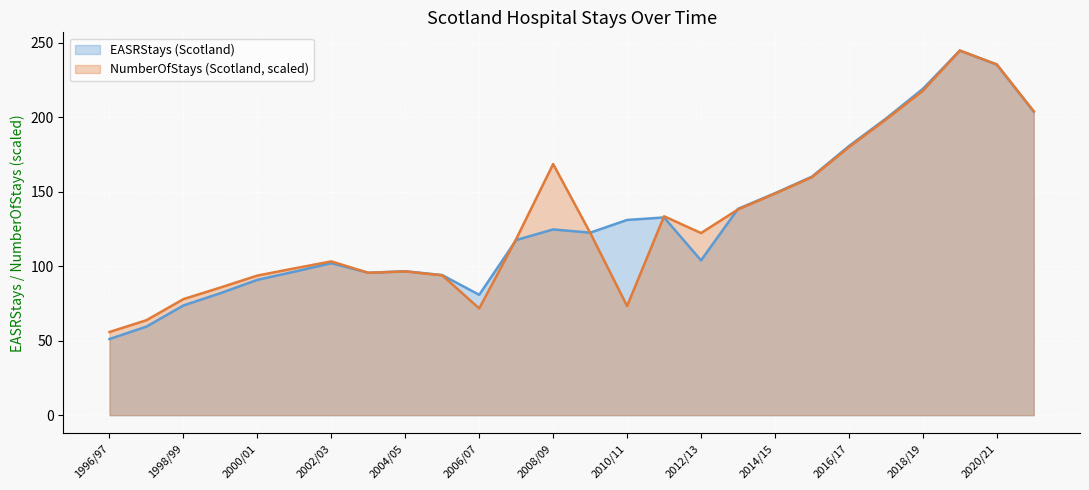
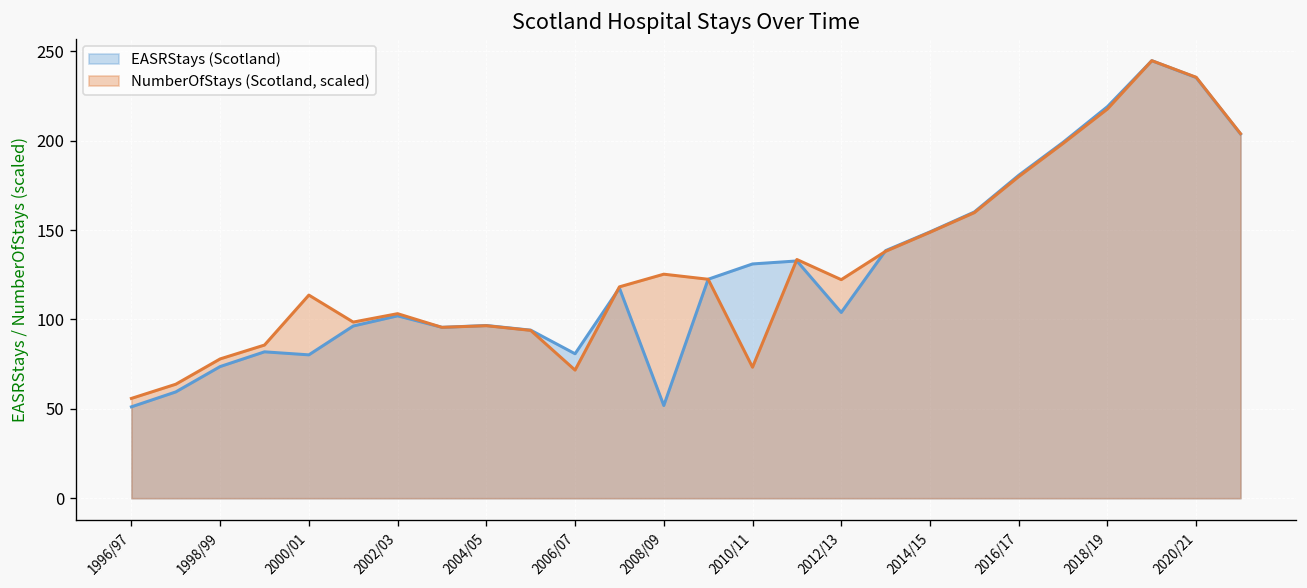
  {
    "EASRStays (Scotland)": {
      "1996/97": 51,
      "1998/99": 74,
-     "2000/01": 91,
+     "2000/01": 80,
      "2006/07": 81,
-     "2008/09": 125,
+     "2008/09": 52,
      "2010/11": 131,
      "2012/13": 104
    },
    "NumberOfStays (Scotland, scaled)": {
      "1996/97": 56,
      "1998/99": 78,
-     "2000/01": 94,
+     "2000/01": 114,
      "2006/07": 72,
-     "2008/09": 169,
+     "2008/09": 125,
      "2010/11": 73,
      "2012/13": 122
    }
  }
